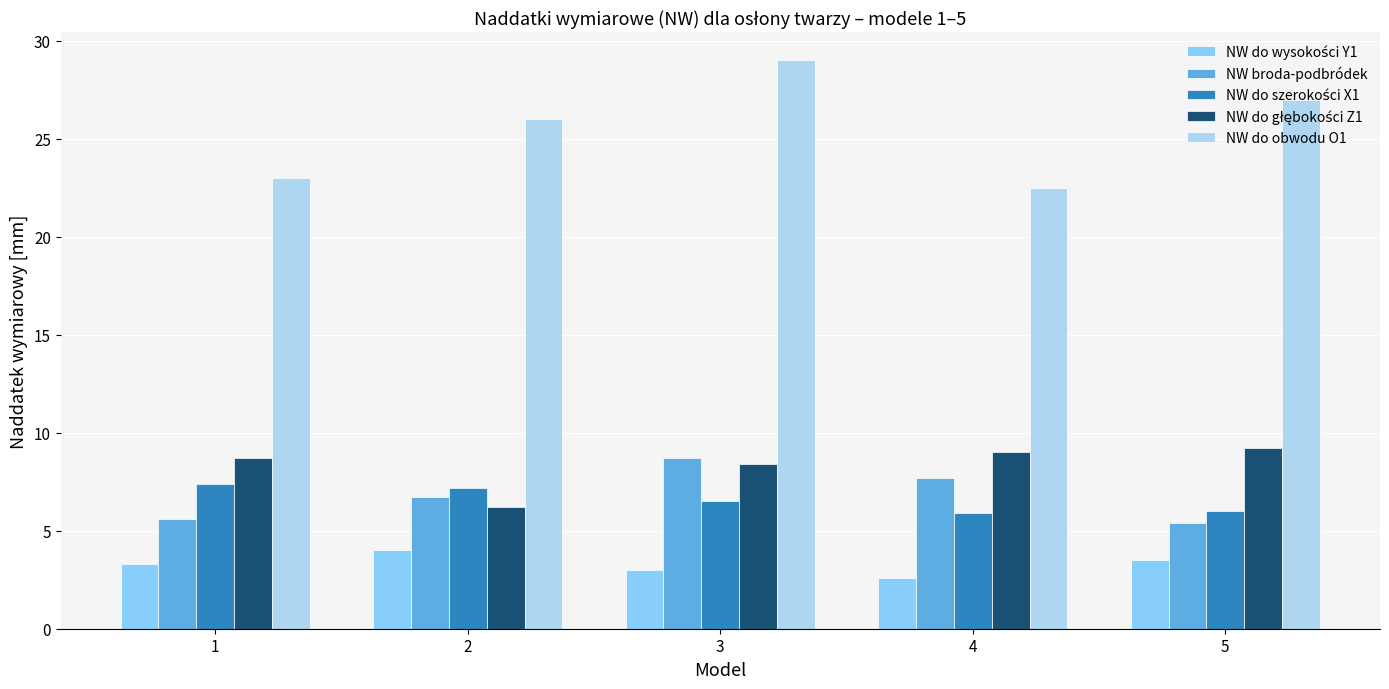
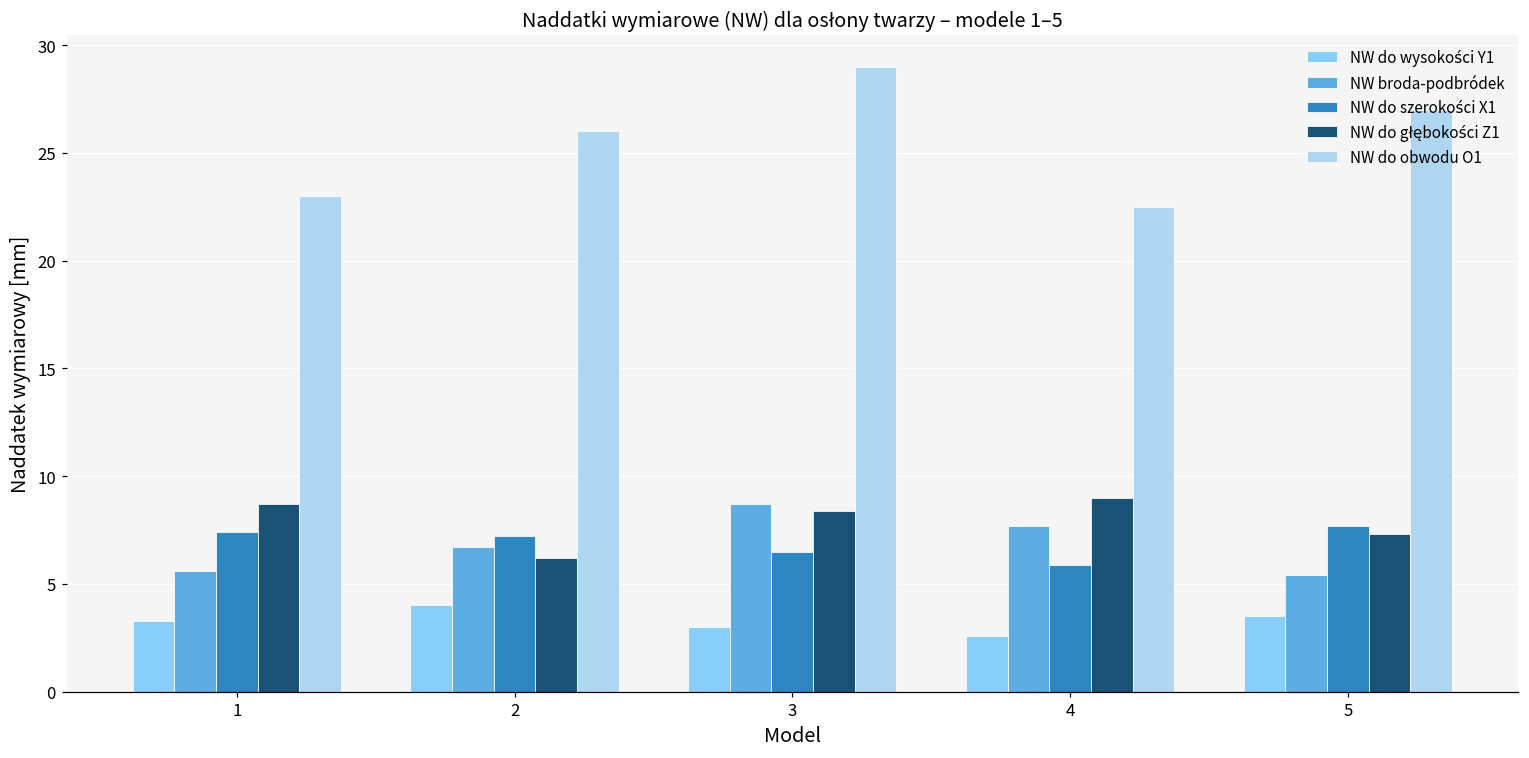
  {
    "NW do szerokości X1": {
      "1": 7.4,
      "2": 7.2,
      "3": 6.5,
      "4": 5.9,
-     "5": 6.0
+     "5": 7.7
    },
    "NW do głębokości Z1": {
      "1": 8.7,
      "2": 6.2,
      "3": 8.4,
      "4": 9.0,
-     "5": 9.2
+     "5": 7.3
    }
  }
